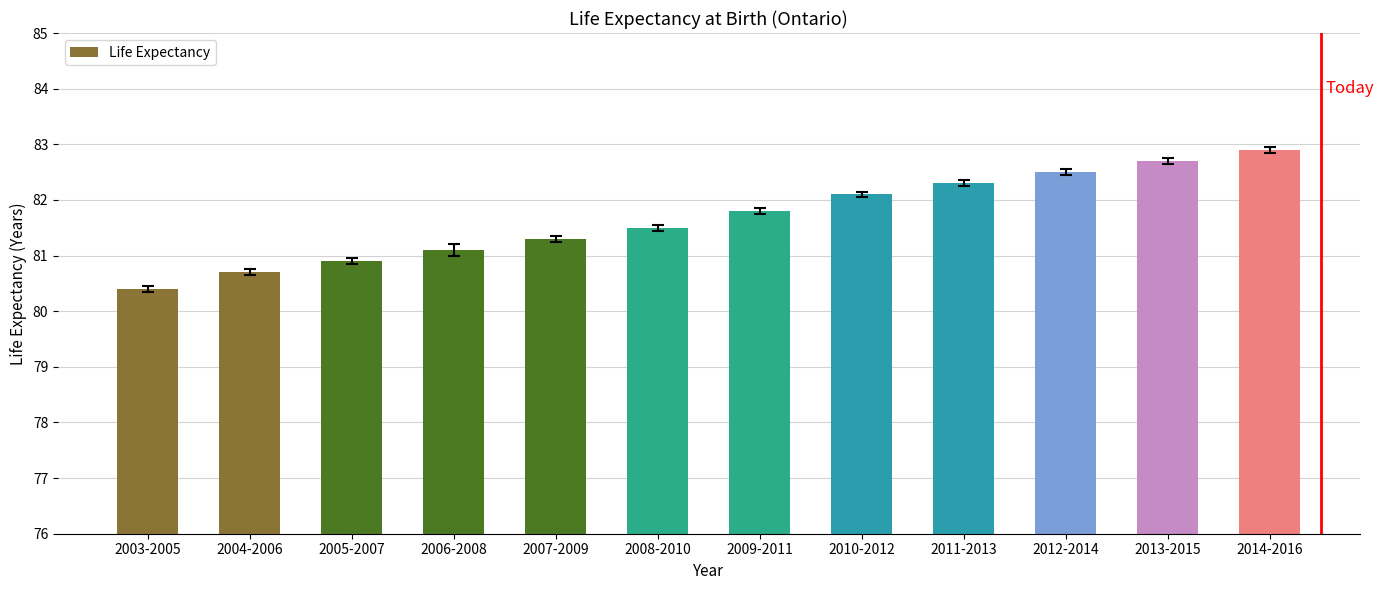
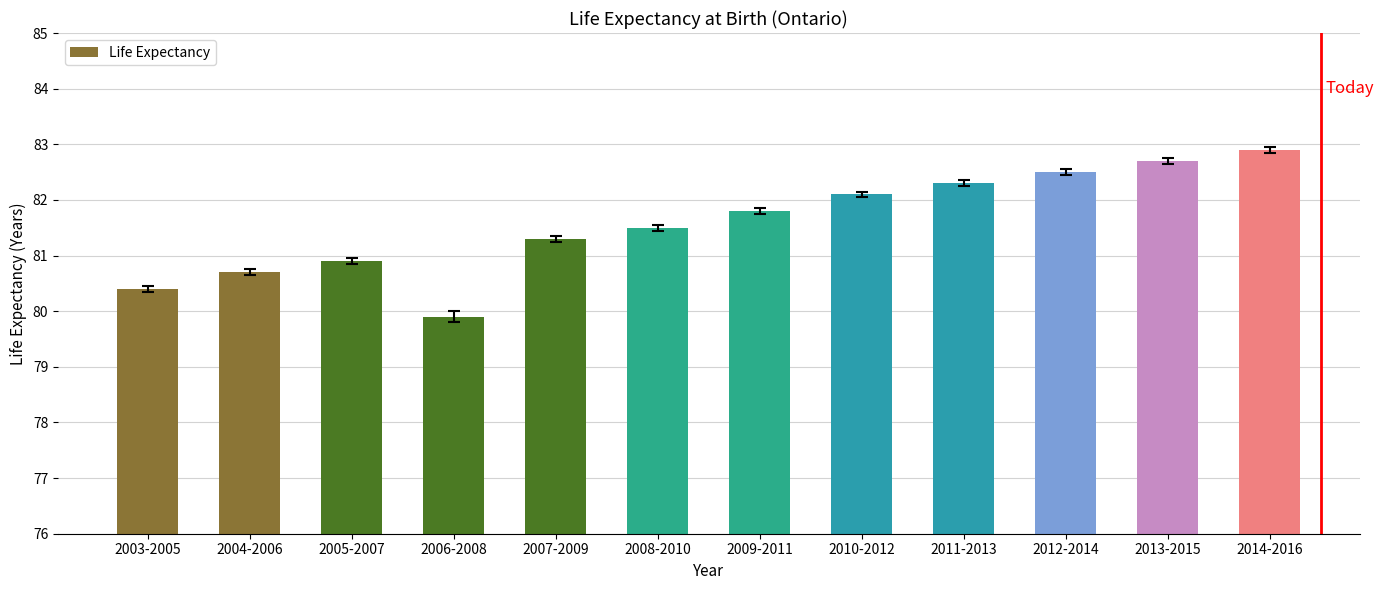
  {
    "Life Expectancy": {
      "2003-2005": 80.4,
      "2004-2006": 80.7,
      "2005-2007": 80.9,
-     "2006-2008": 81.1,
+     "2006-2008": 79.9,
      "2007-2009": 81.3,
      "2008-2010": 81.5,
      "2009-2011": 81.8,
      "2010-2012": 82.1,
      "2011-2013": 82.3,
      "2012-2014": 82.5,
      "2013-2015": 82.7,
      "2014-2016": 82.9
    }
  }
